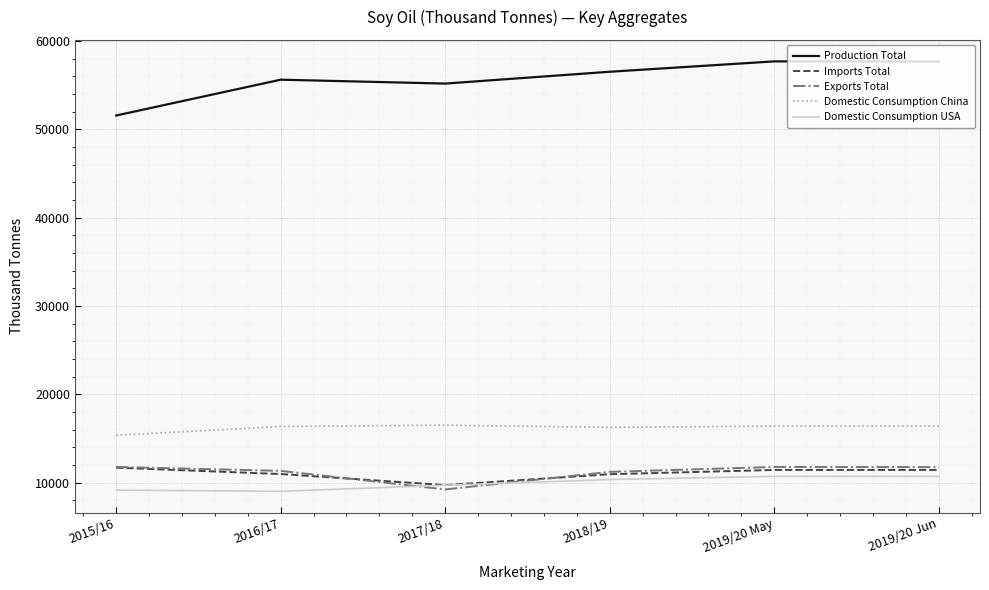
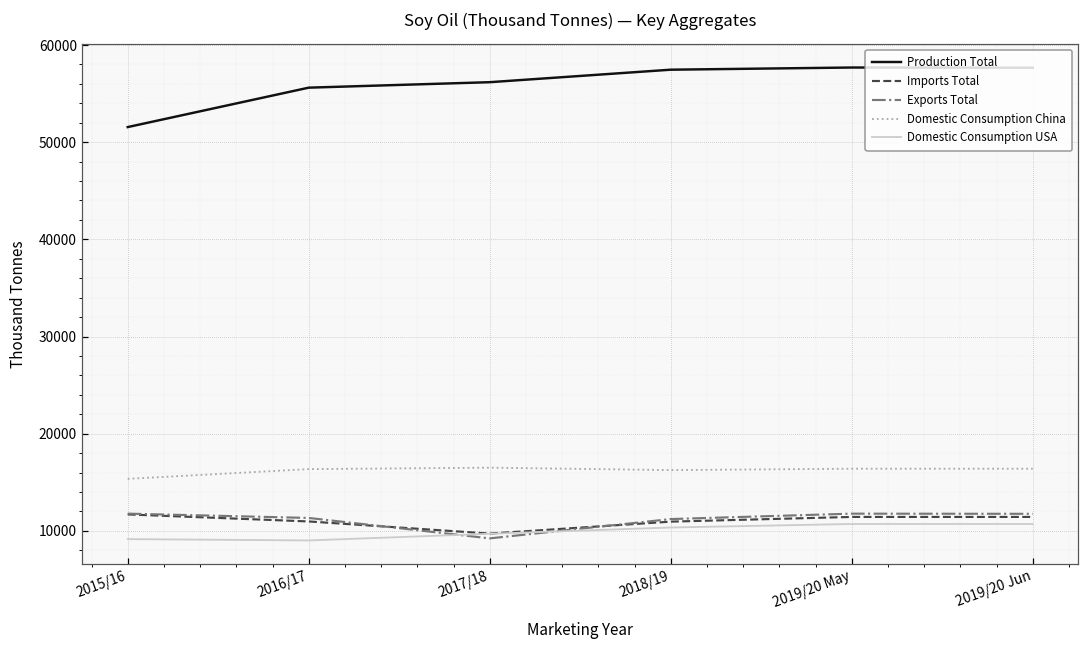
  {
    "Production Total": {
      "2015/16": 52000,
      "2016/17": 56000,
-     "2017/18": 55000,
-     "2018/19": 56500,
+     "2017/18": 56000,
+     "2018/19": 57500,
      "2019/20 May": 58000
    },
    "Imports Total": {
      "2016/17": 11000,
      "2019/20 May": 11000,
      "2019/20 Jun": 11000
    },
    "Exports Total": {
      "2016/17": 11000,
      "2017/18": 9000,
      "2019/20 May": 12000,
      "2019/20 Jun": 12000
    }
  }
